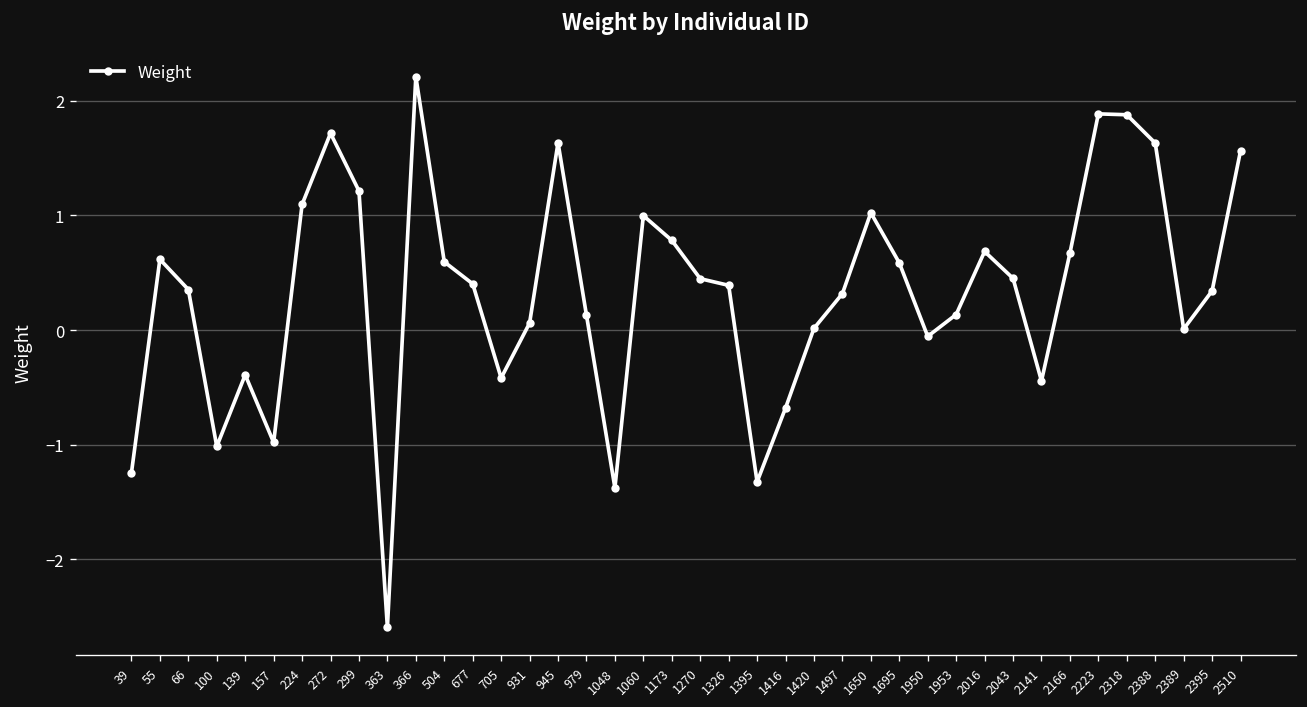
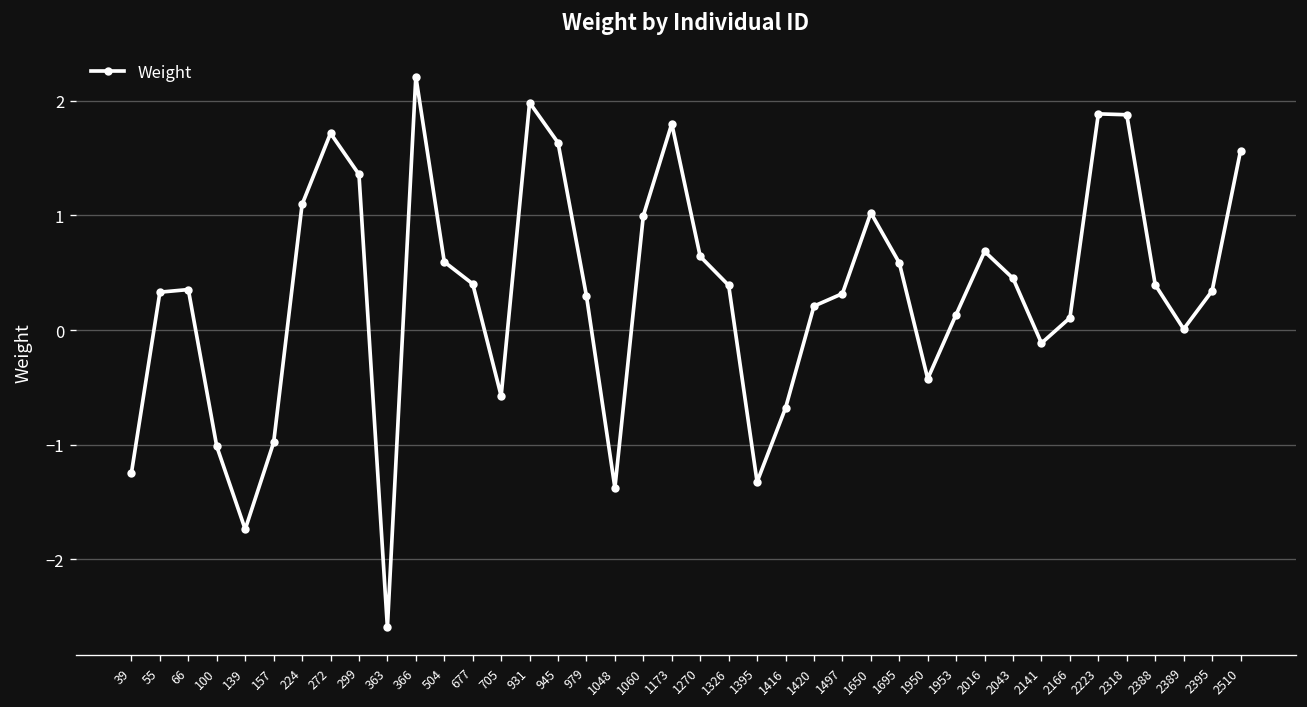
  {
    "39": -1.2,
-   "55": 0.6,
+   "55": 0.3,
    "66": 0.4,
    "100": -1.0,
-   "139": -0.4,
+   "139": -1.7,
    "157": -1.0,
    "224": 1.1,
    "272": 1.7,
-   "299": 1.2,
+   "299": 1.4,
    "363": -2.6,
    "366": 2.2,
    "504": 0.6,
    "677": 0.4,
-   "705": -0.4,
-   "931": 0.1,
+   "705": -0.6,
+   "931": 2.0,
    "945": 1.6,
-   "979": 0.1,
+   "979": 0.3,
    "1048": -1.4,
    "1060": 1.0,
-   "1173": 0.8,
-   "1270": 0.4,
+   "1173": 1.8,
+   "1270": 0.6,
    "1326": 0.4,
    "1395": -1.3,
    "1416": -0.7,
-   "1420": 0.0,
+   "1420": 0.2,
    "1497": 0.3,
    "1650": 1.0,
    "1695": 0.6,
-   "1950": -0.1,
+   "1950": -0.4,
    "1953": 0.1,
    "2016": 0.7,
    "2043": 0.5,
-   "2141": -0.4,
-   "2166": 0.7,
+   "2141": -0.1,
+   "2166": 0.1,
    "2223": 1.9,
    "2318": 1.9,
-   "2388": 1.6,
+   "2388": 0.4,
    "2389": 0.0,
    "2395": 0.3,
    "2510": 1.6
  }
